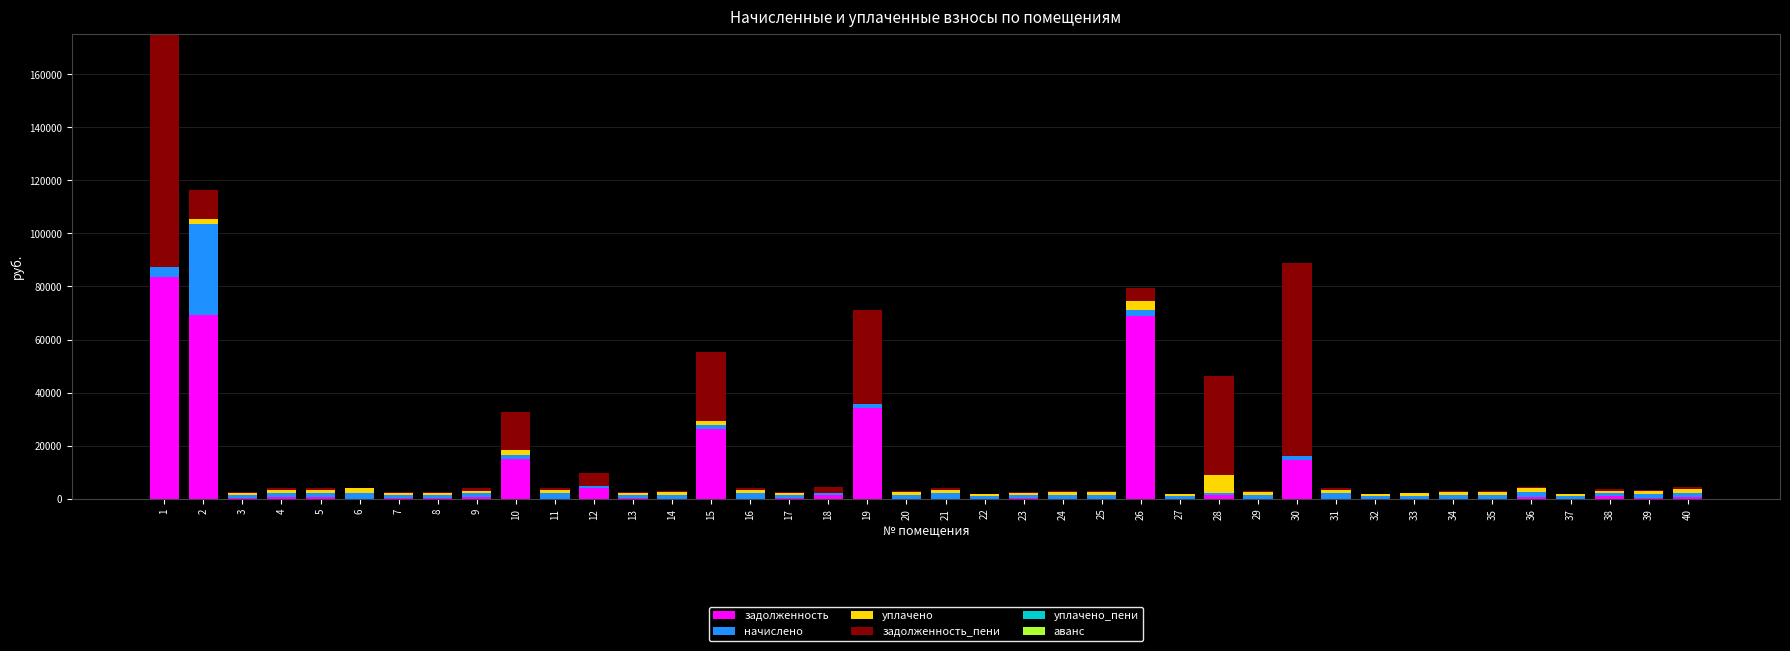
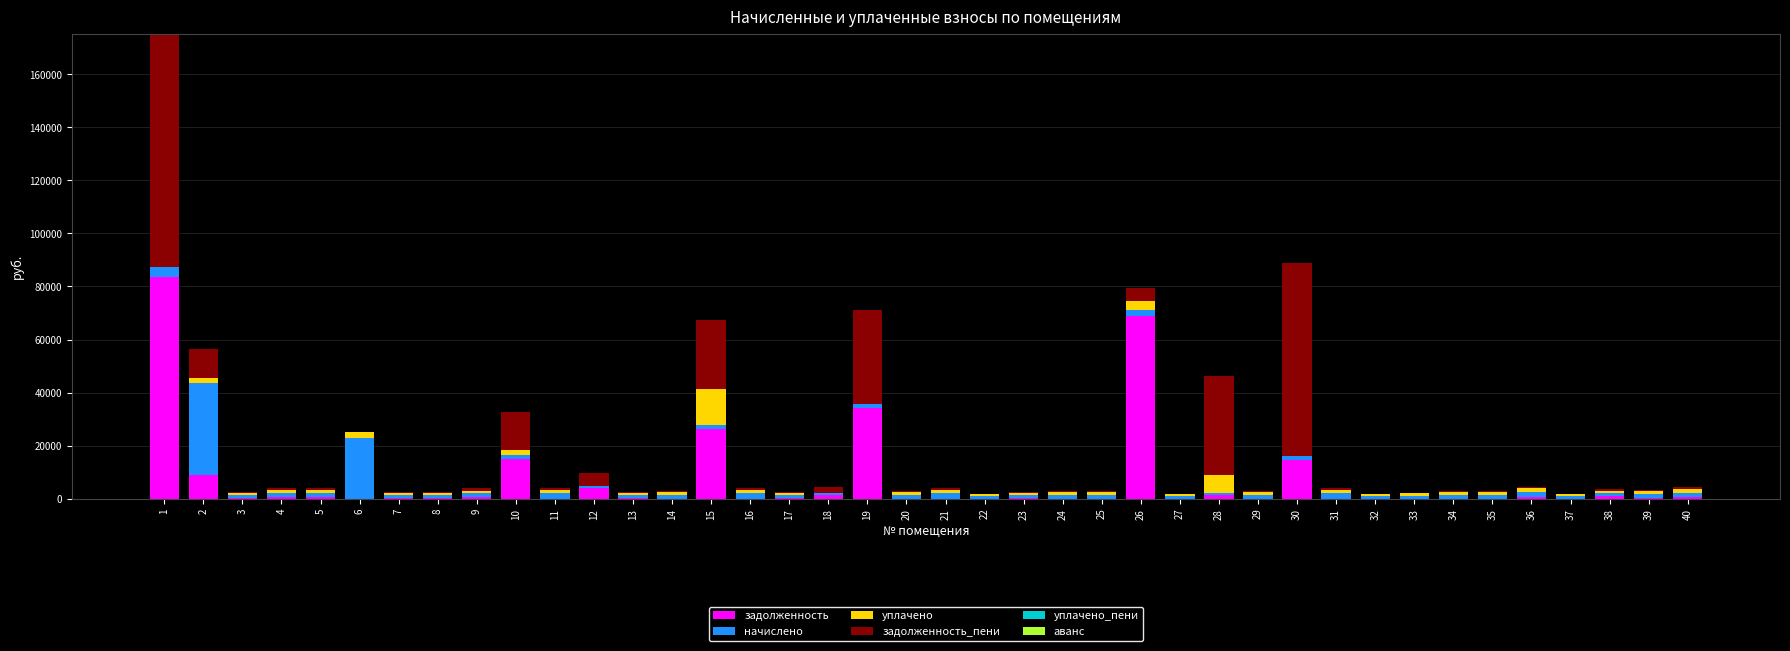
  {
    "задолженность": {
      "1": 84000,
-     "2": 69000,
+     "2": 9000,
      "6": 0,
      "10": 15000,
      "11": 0,
      "12": 4000,
      "14": 0,
      "15": 26000,
      "16": 0,
      "18": 1000,
      "19": 34000,
      "20": 0,
      "21": 0,
      "22": 0,
      "24": 0,
      "25": 0,
      "26": 69000,
      "27": 0,
      "28": 1000,
      "29": 0,
      "30": 15000,
      "31": 0,
      "32": 0,
      "33": 0,
      "34": 0,
      "35": 0,
      "37": 0,
      "38": 1000
    },
    "начислено": {
      "1": 4000,
      "2": 34000,
      "3": 1000,
      "4": 2000,
      "5": 2000,
-     "6": 2000,
+     "6": 23000,
      "7": 1000,
      "8": 1000,
      "9": 2000,
      "10": 2000,
      "11": 2000,
      "12": 1000,
      "13": 1000,
      "14": 2000,
      "15": 2000,
      "16": 2000,
      "17": 1000,
      "18": 1000,
      "19": 2000,
      "20": 2000,
      "21": 2000,
      "22": 1000,
      "23": 1000,
      "24": 2000,
      "25": 2000,
      "26": 2000,
      "27": 1000,
      "28": 1000,
      "29": 2000,
      "30": 2000,
      "31": 2000,
      "32": 1000,
      "33": 1000,
      "34": 2000,
      "35": 2000,
      "36": 2000,
      "37": 1000,
      "38": 1000,
      "39": 2000,
      "40": 2000
    },
    "уплачено": {
      "1": 0,
      "2": 2000,
      "3": 1000,
      "4": 1000,
      "5": 1000,
      "6": 2000,
      "7": 1000,
      "8": 1000,
      "9": 1000,
      "10": 2000,
      "11": 1000,
      "12": 0,
      "13": 1000,
      "14": 1000,
-     "15": 2000,
+     "15": 13000,
      "16": 1000,
      "18": 0,
      "19": 0,
      "20": 1000,
      "21": 1000,
      "23": 1000,
      "24": 1000,
      "25": 1000,
      "26": 4000,
      "28": 7000,
      "29": 1000,
      "30": 0,
      "31": 1000,
      "33": 1000,
      "34": 1000,
      "35": 1000,
      "36": 1000,
      "38": 1000,
      "39": 1000,
      "40": 2000
    },
    "аванс": {
      "3": 0,
      "4": 0,
      "5": 0,
      "6": 0,
      "7": 0,
      "8": 0,
      "11": 0,
      "13": 0,
      "14": 0,
      "16": 0,
      "17": 0,
      "20": 0,
      "21": 0,
      "22": 0,
      "23": 0,
      "24": 0,
      "25": 0,
      "27": 0,
      "29": 0,
      "31": 0,
      "32": 0,
      "33": 0,
      "34": 0,
      "35": 0,
      "36": 0,
      "37": 0,
      "38": 0,
      "39": 0,
      "40": 0
    }
  }
